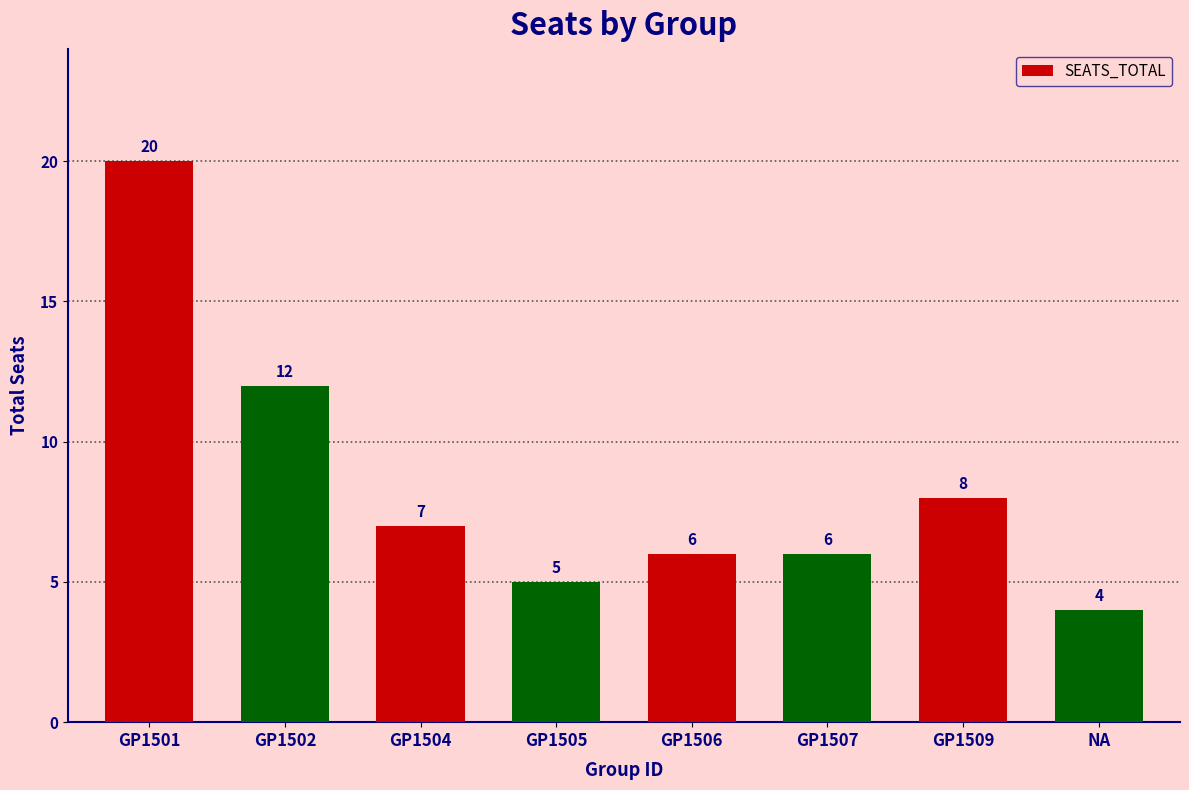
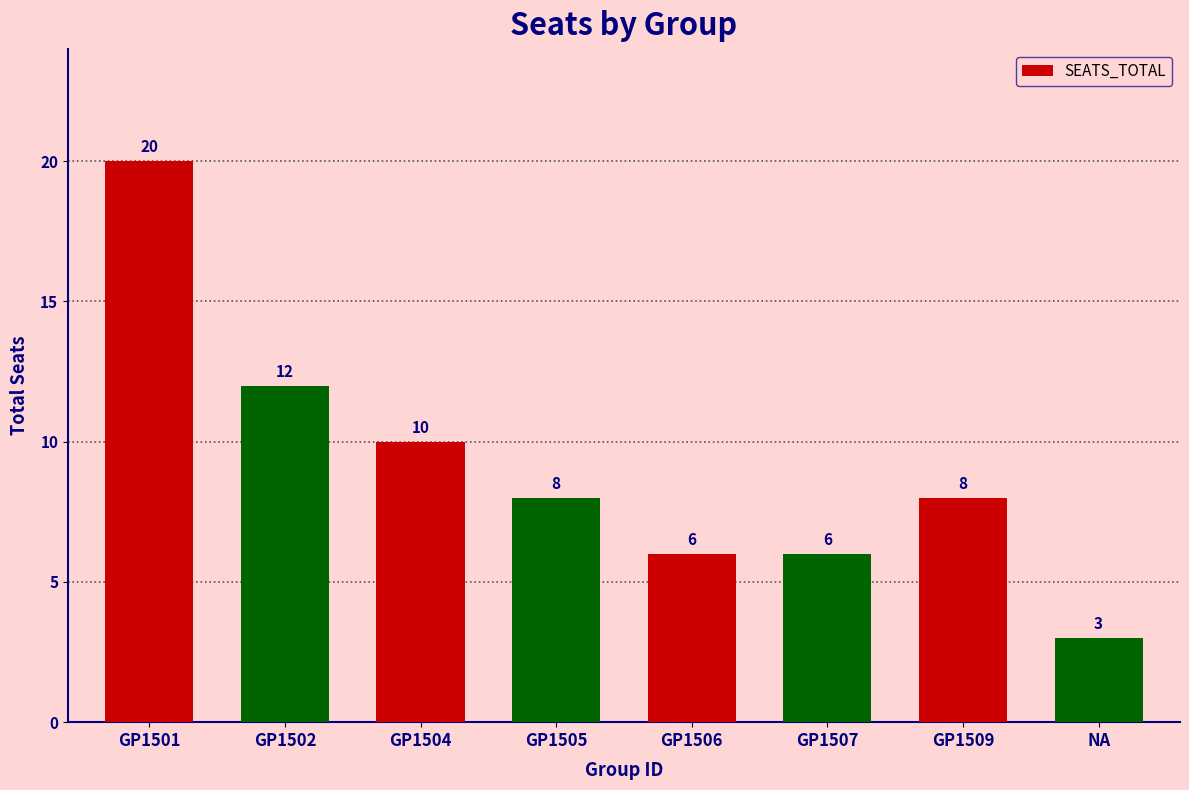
  {
    "GP1501": 20,
    "GP1502": 12,
-   "GP1504": 7,
-   "GP1505": 5,
+   "GP1504": 10,
+   "GP1505": 8,
    "GP1506": 6,
    "GP1507": 6,
    "GP1509": 8,
-   "NA": 4
+   "NA": 3
  }
